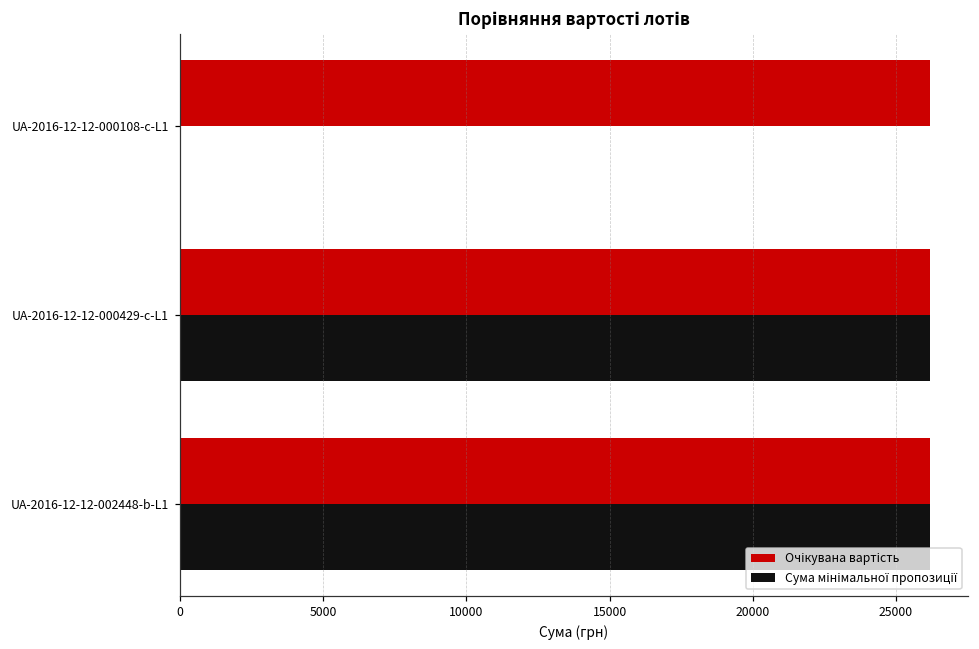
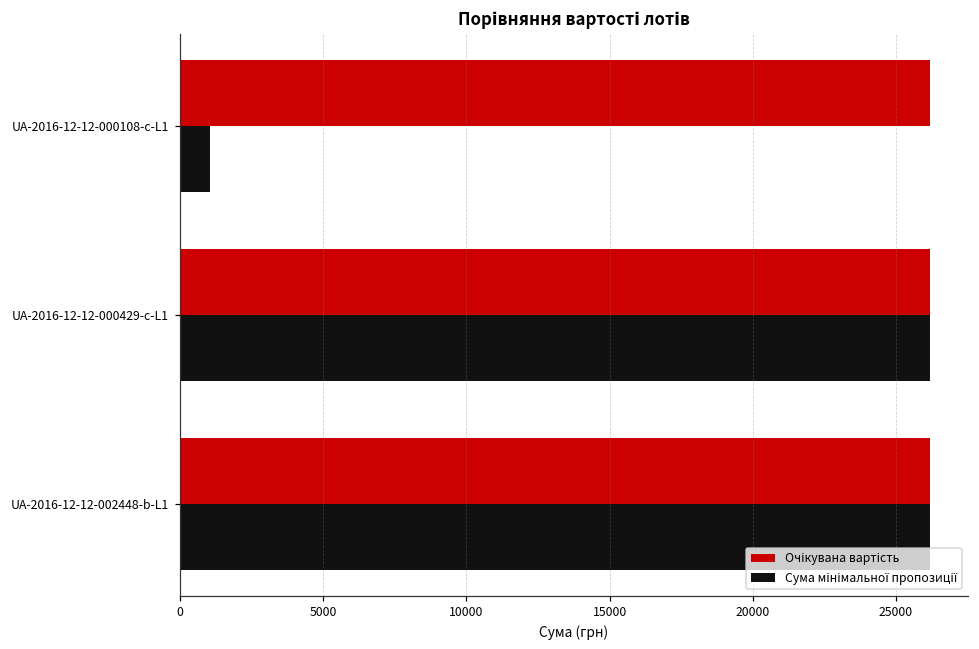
  {
    "Очікувана вартість": {
      "UA-2016-12-12-000108-c-L1": 26200,
      "UA-2016-12-12-000429-c-L1": 26200,
      "UA-2016-12-12-002448-b-L1": 26200
    },
    "Сума мінімальної пропозиції": {
-     "UA-2016-12-12-000108-c-L1": 0,
+     "UA-2016-12-12-000108-c-L1": 1000,
      "UA-2016-12-12-000429-c-L1": 26200,
      "UA-2016-12-12-002448-b-L1": 26200
    }
  }
